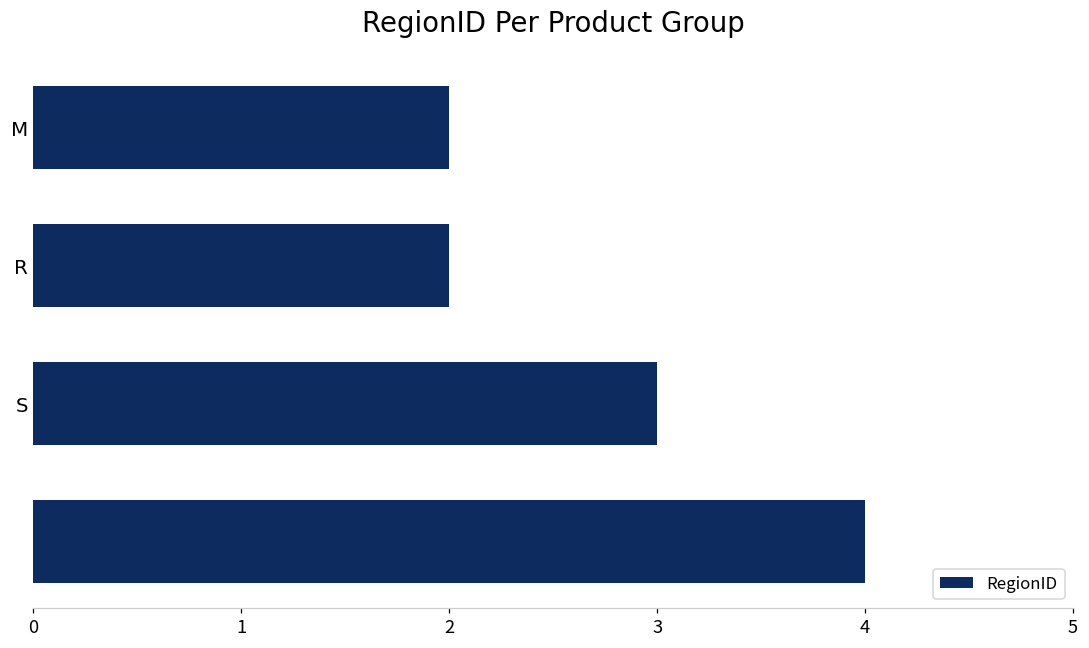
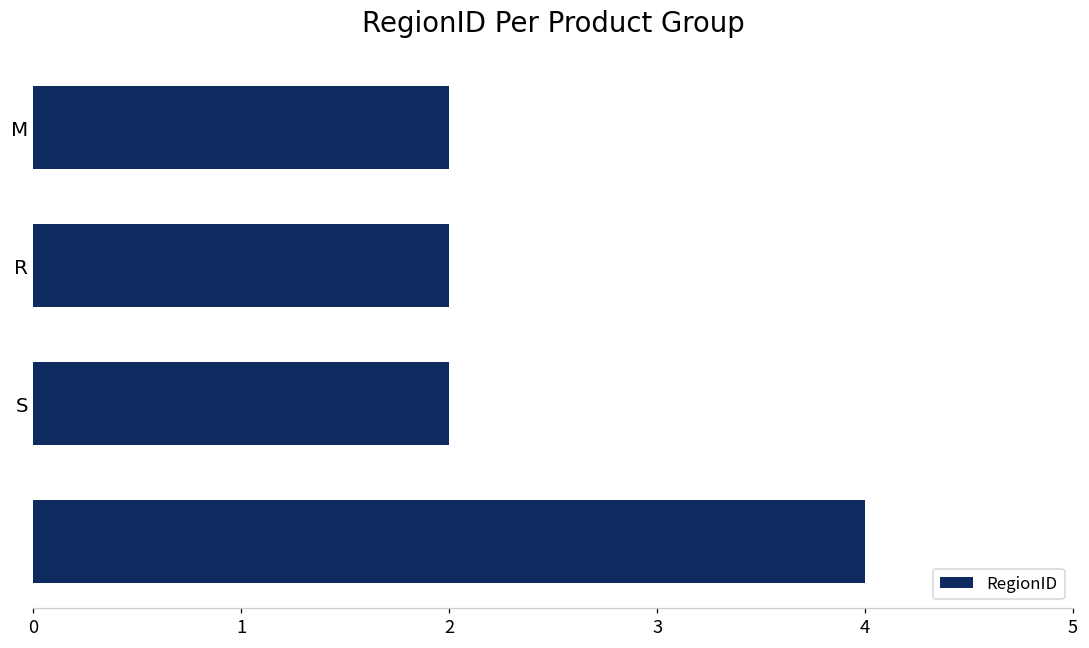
  {
    "M": 2,
    "R": 2,
-   "S": 3
+   "S": 2
  }
